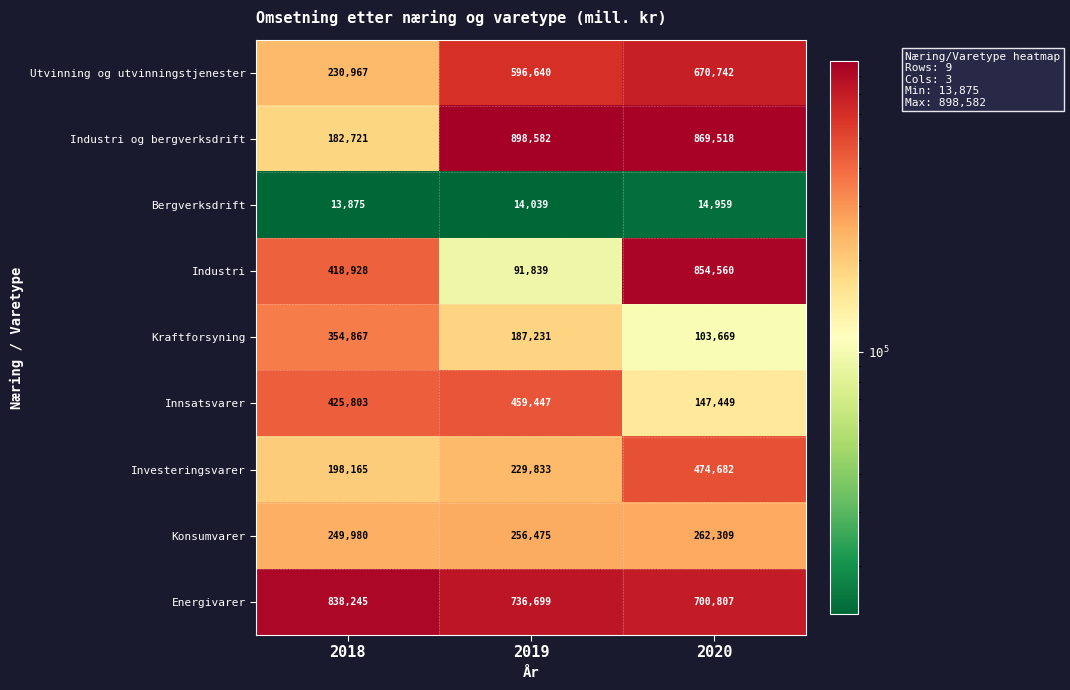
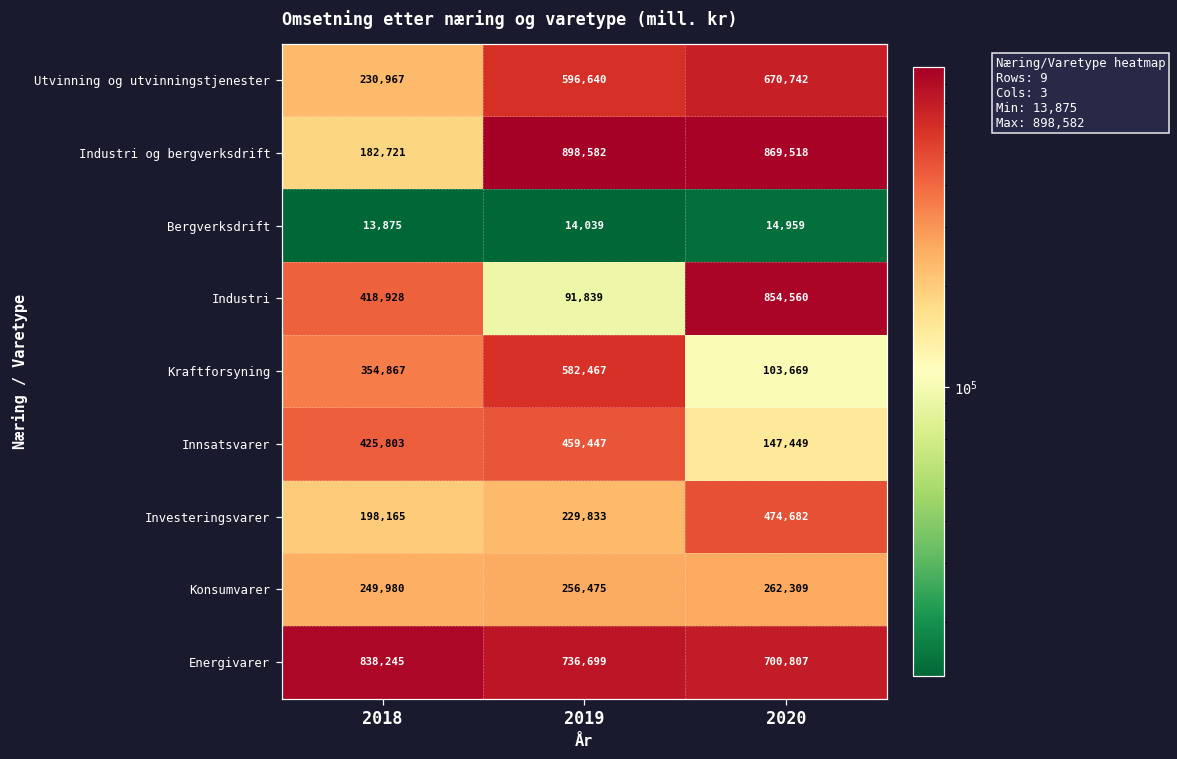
  {
    "Utvinning og utvinningstjenester": {
      "2018": "230,967",
      "2019": "596,640",
      "2020": "670,742"
    },
    "Industri og bergverksdrift": {
      "2018": "182,721",
      "2019": "898,582",
      "2020": "869,518"
    },
    "Bergverksdrift": {
      "2018": "13,875",
      "2019": "14,039",
      "2020": "14,959"
    },
    "Industri": {
      "2018": "418,928",
      "2019": "91,839",
      "2020": "854,560"
    },
    "Kraftforsyning": {
      "2018": "354,867",
-     "2019": "187,231",
+     "2019": "582,467",
      "2020": "103,669"
    },
    "Innsatsvarer": {
      "2018": "425,803",
      "2019": "459,447",
      "2020": "147,449"
    },
    "Investeringsvarer": {
      "2018": "198,165",
      "2019": "229,833",
      "2020": "474,682"
    },
    "Konsumvarer": {
      "2018": "249,980",
      "2019": "256,475",
      "2020": "262,309"
    },
    "Energivarer": {
      "2018": "838,245",
      "2019": "736,699",
      "2020": "700,807"
    }
  }
